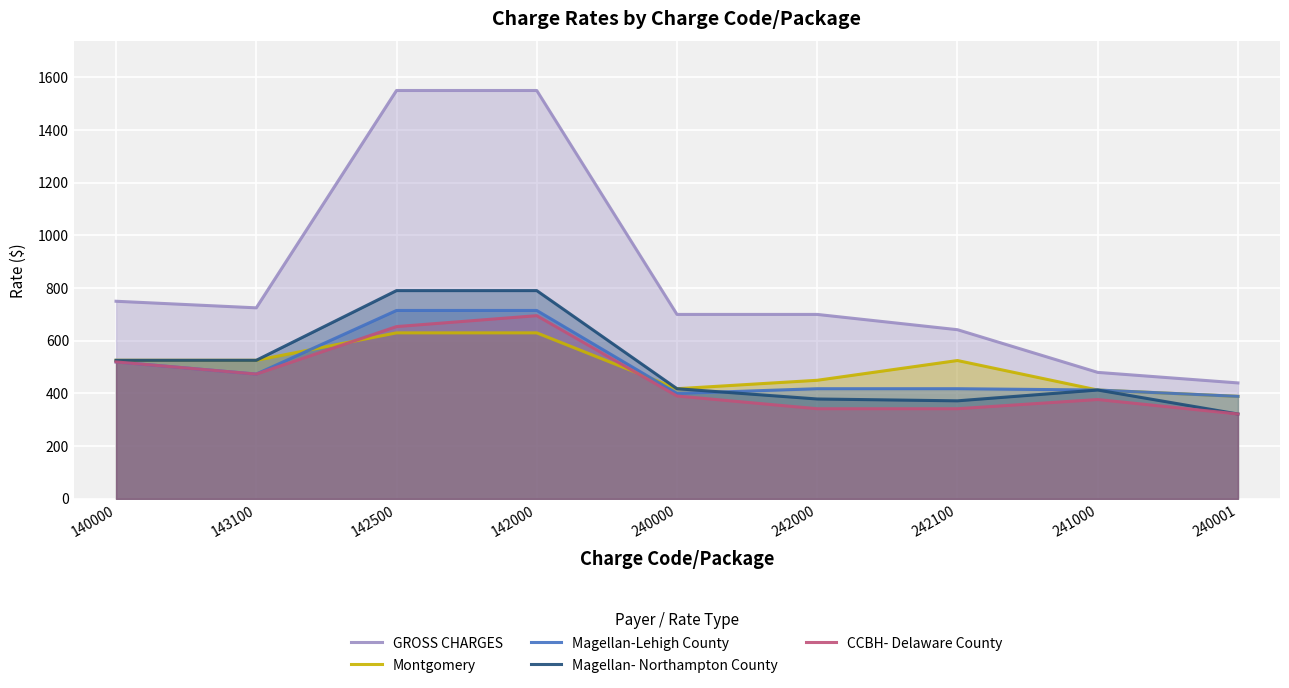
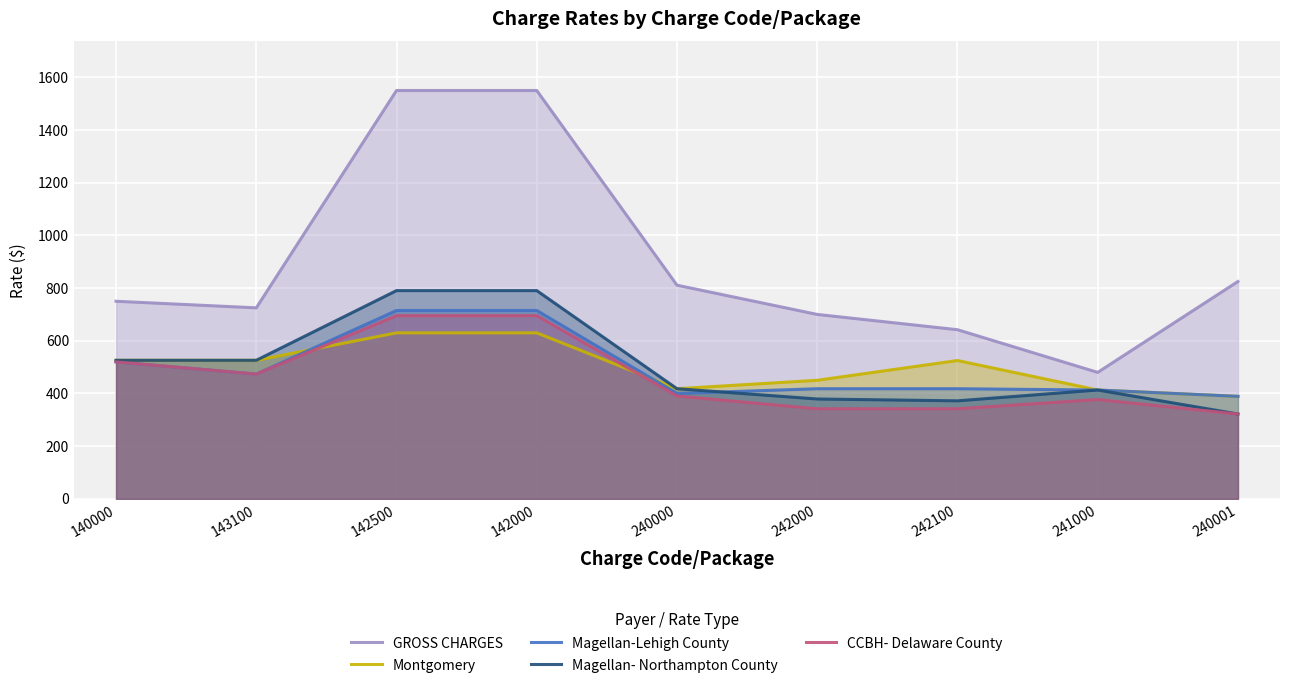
  {
    "GROSS CHARGES": {
      "140000": 750,
      "143100": 730,
      "142500": 1550,
      "142000": 1550,
-     "240000": 700,
+     "240000": 810,
      "242000": 700,
      "242100": 640,
      "241000": 480,
-     "240001": 440
+     "240001": 830
    },
    "Montgomery": {
      "142500": 630,
      "142000": 630,
      "242000": 450,
      "242100": 530
    },
    "Magellan-Lehigh County": {
      "142500": 720,
      "142000": 720,
      "240000": 400,
      "242000": 420,
      "242100": 420
    },
    "Magellan- Northampton County": {
      "142500": 790,
      "142000": 790,
      "242000": 380,
      "242100": 370
    },
    "CCBH- Delaware County": {
-     "142500": 650,
+     "142500": 700,
      "142000": 700,
      "240000": 390,
      "242000": 340,
      "242100": 340,
      "241000": 380
    }
  }
